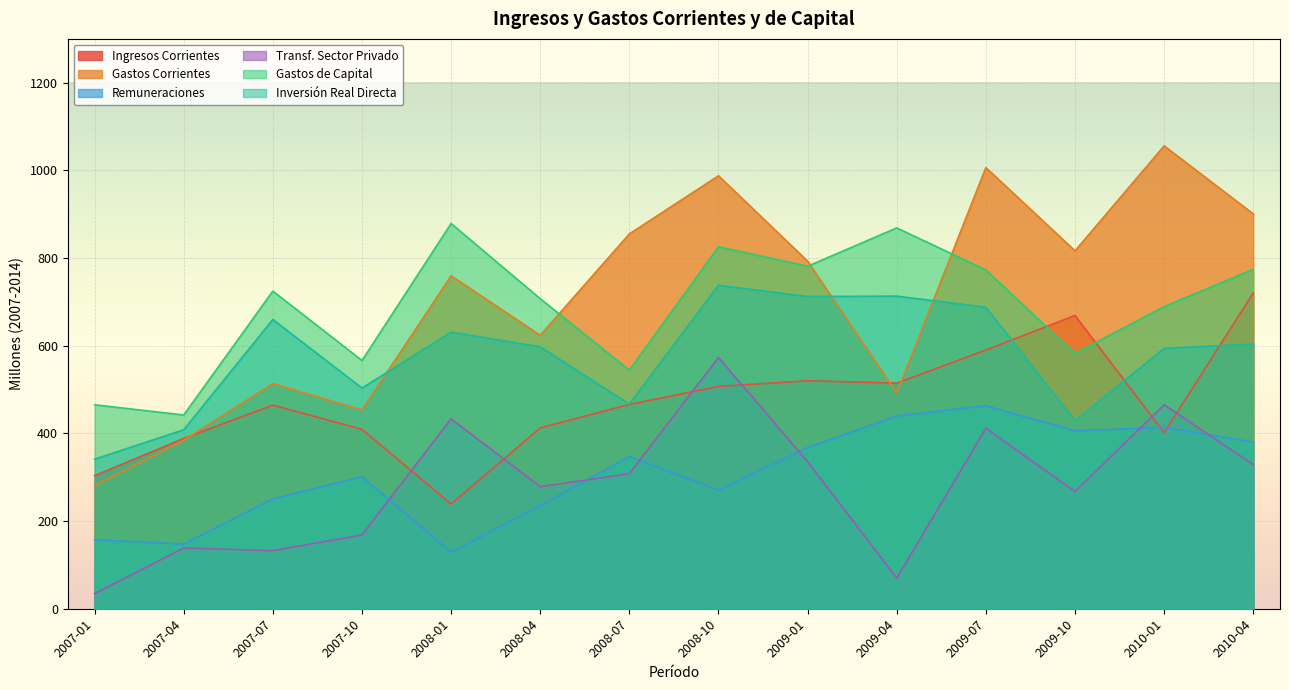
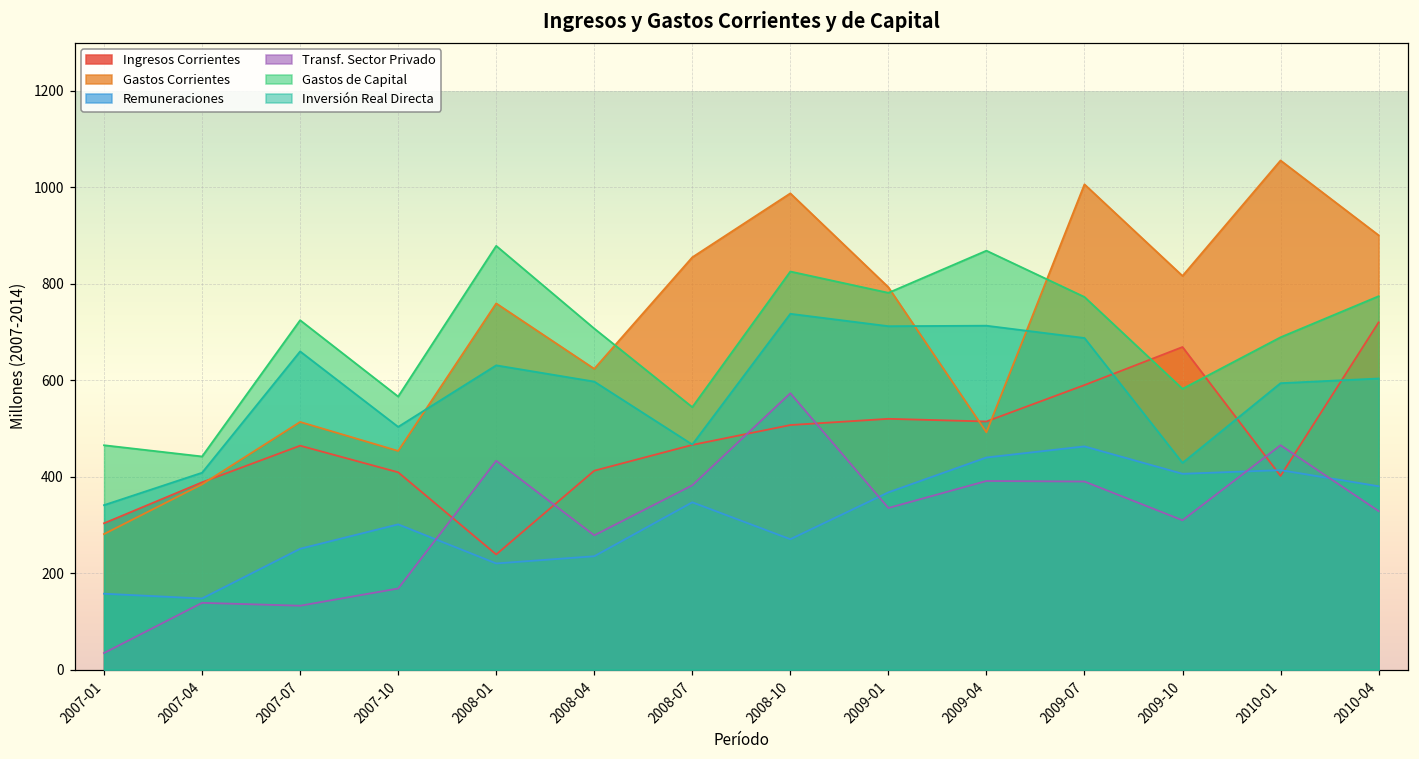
  {
    "Remuneraciones": {
      "2007-01": 160,
      "2007-04": 150,
      "2007-07": 250,
      "2007-10": 300,
-     "2008-01": 130,
+     "2008-01": 220,
      "2008-04": 240,
      "2008-07": 350,
      "2008-10": 270,
      "2009-01": 370,
      "2009-04": 440,
      "2009-07": 460,
      "2009-10": 410,
      "2010-01": 410,
      "2010-04": 380
    },
    "Transf. Sector Privado": {
      "2007-01": 30,
      "2007-04": 140,
      "2007-07": 130,
      "2007-10": 170,
      "2008-01": 430,
      "2008-04": 280,
-     "2008-07": 310,
+     "2008-07": 380,
      "2008-10": 570,
      "2009-01": 340,
-     "2009-04": 70,
-     "2009-07": 410,
-     "2009-10": 270,
+     "2009-04": 390,
+     "2009-07": 390,
+     "2009-10": 310,
      "2010-01": 470,
      "2010-04": 330
    }
  }
